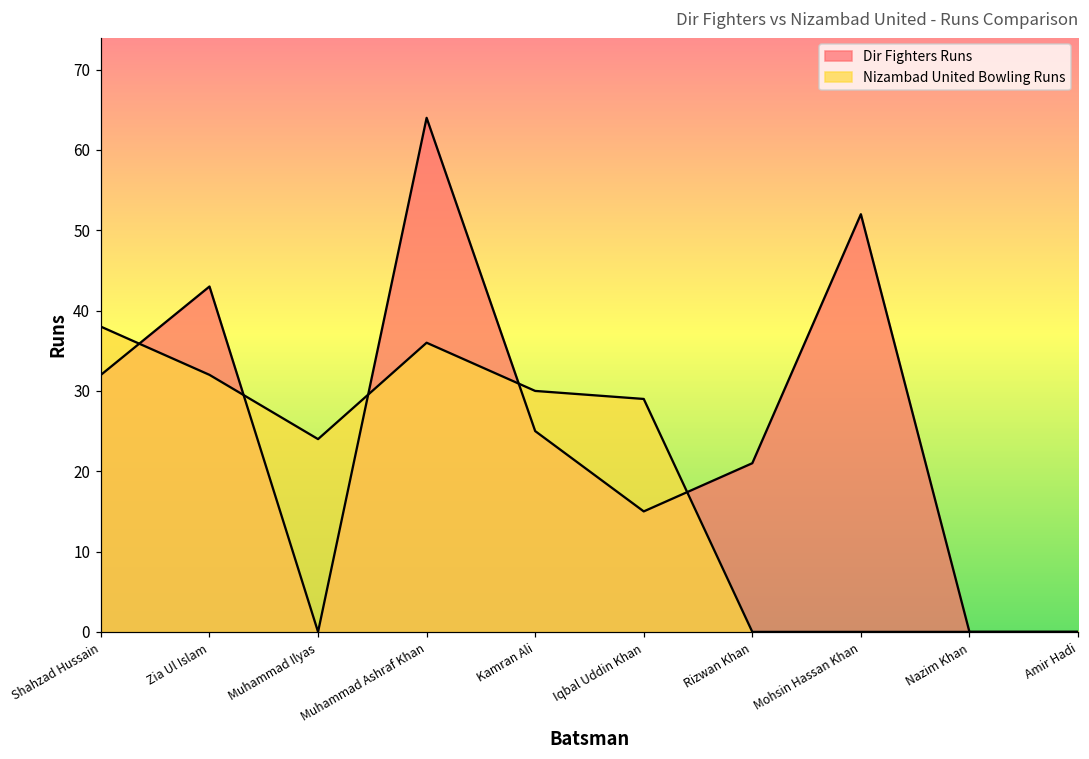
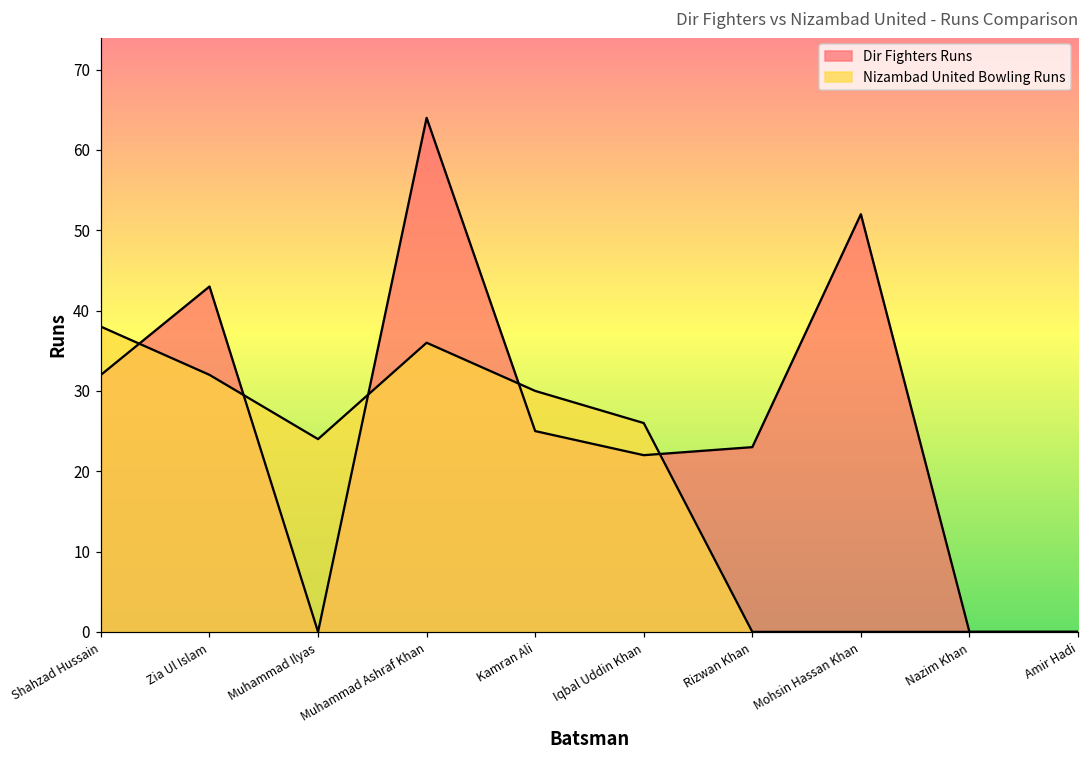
  {
    "Dir Fighters Runs": {
      "Shahzad Hussain": 32,
      "Zia Ul Islam": 43,
      "Muhammad Ilyas": 0,
      "Muhammad Ashraf Khan": 64,
      "Kamran Ali": 25,
-     "Iqbal Uddin Khan": 15,
-     "Rizwan Khan": 21,
+     "Iqbal Uddin Khan": 22,
+     "Rizwan Khan": 23,
      "Mohsin Hassan Khan": 52
    },
    "Nizambad United Bowling Runs": {
      "Shahzad Hussain": 38,
      "Zia Ul Islam": 32,
      "Muhammad Ilyas": 24,
      "Muhammad Ashraf Khan": 36,
      "Kamran Ali": 30,
-     "Iqbal Uddin Khan": 29,
+     "Iqbal Uddin Khan": 26,
      "Rizwan Khan": 0,
      "Mohsin Hassan Khan": 0
    }
  }
